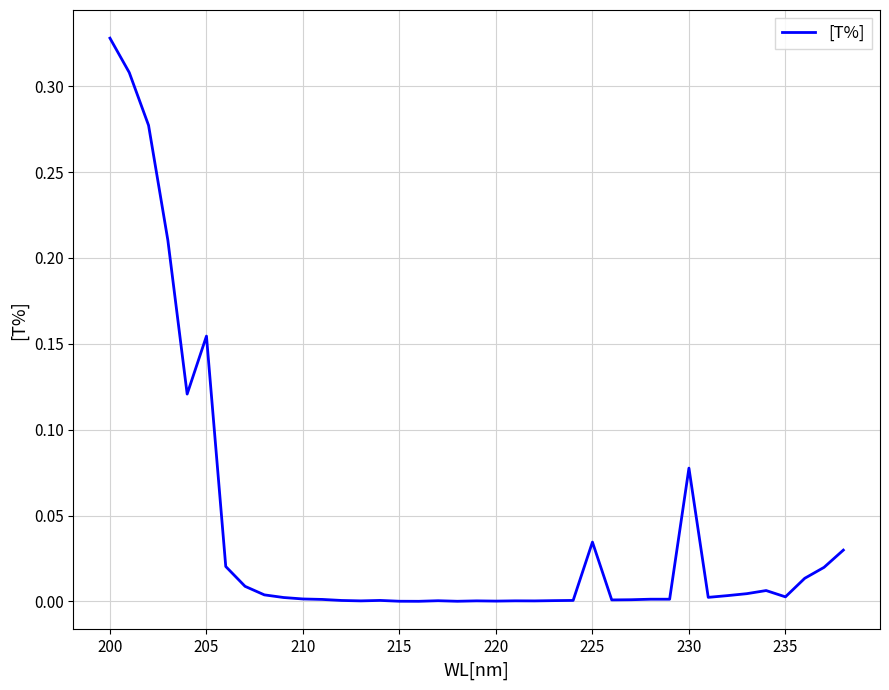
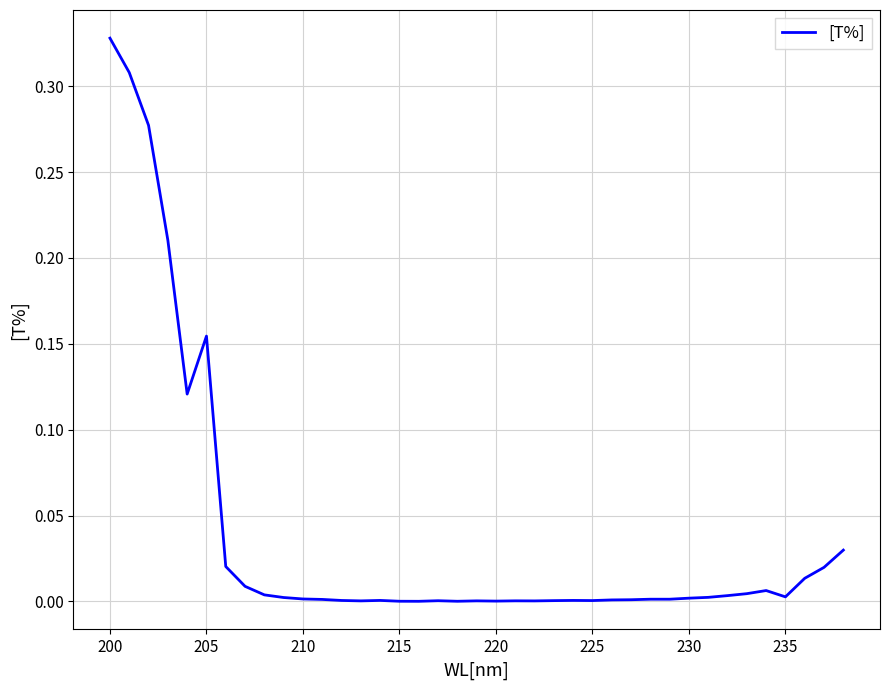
  {
    "200": 0.328,
    "205": 0.155,
    "210": 0.001,
    "215": 0.000,
    "220": 0.000,
-   "225": 0.035,
-   "230": 0.078,
+   "225": 0.000,
+   "230": 0.002,
    "235": 0.003
  }
